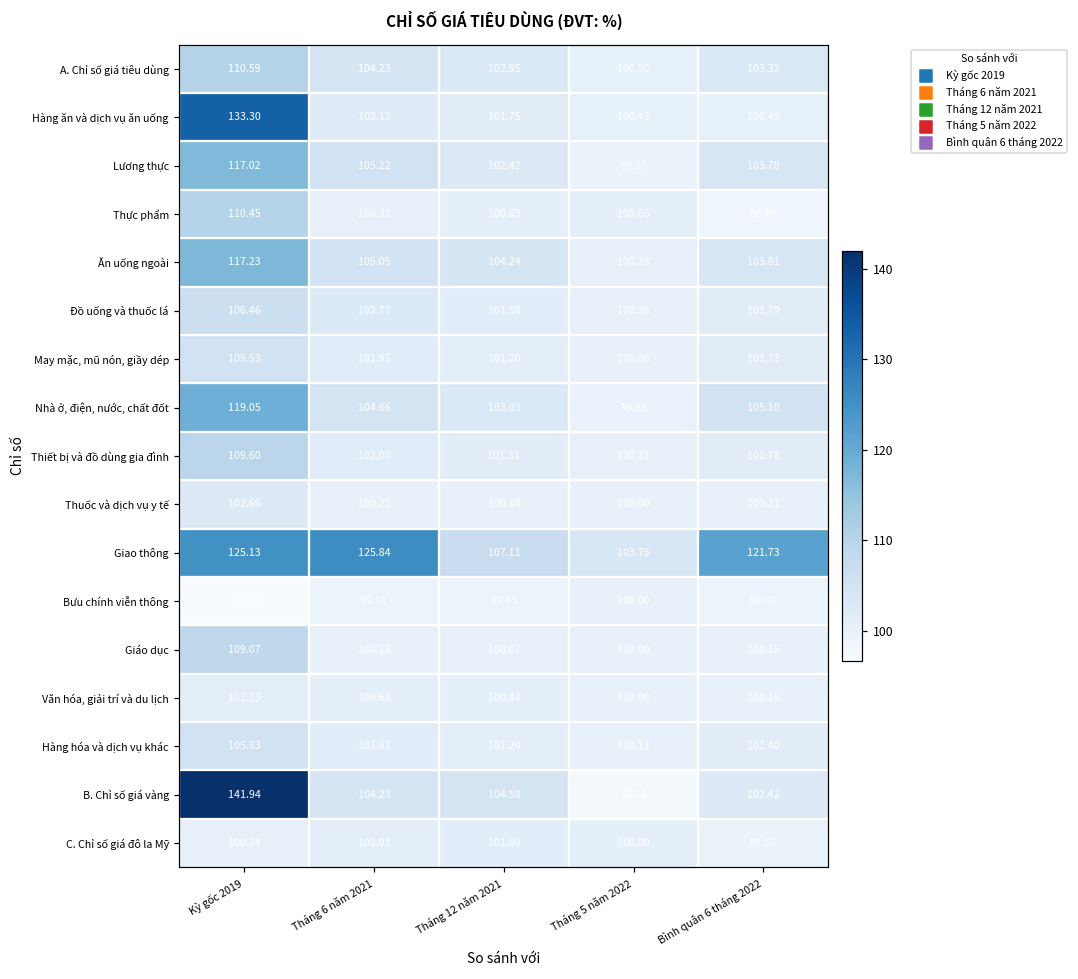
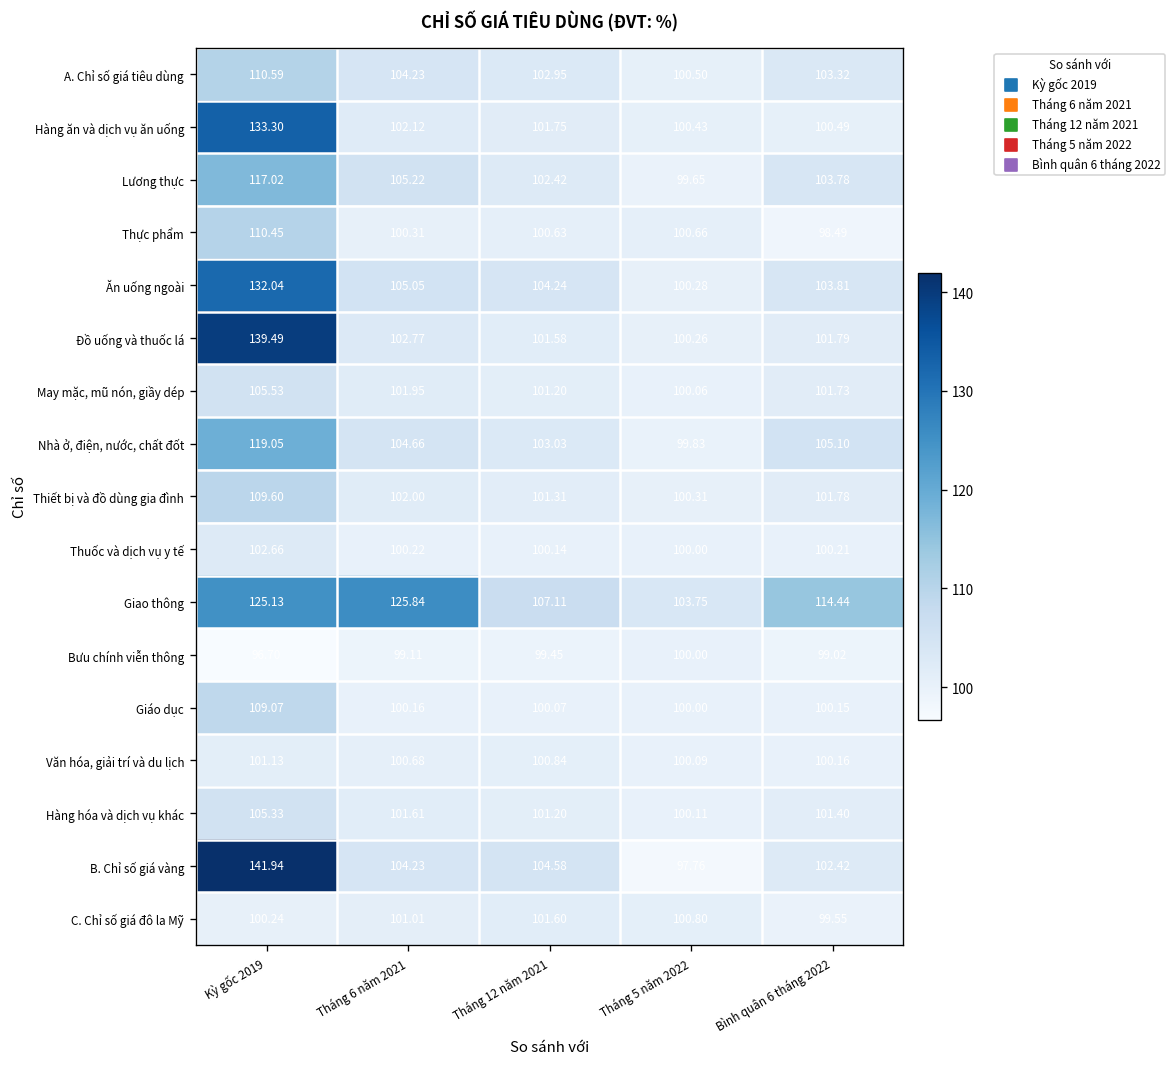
  {
    "A. Chỉ số giá tiêu dùng": {
      "Kỳ gốc 2019": 110.59
    },
    "Hàng ăn và dịch vụ ăn uống": {
      "Kỳ gốc 2019": 133.30
    },
    "Lương thực": {
      "Kỳ gốc 2019": 117.02
    },
    "Thực phẩm": {
      "Kỳ gốc 2019": 110.45
    },
    "Ăn uống ngoài": {
-     "Kỳ gốc 2019": 117.23
+     "Kỳ gốc 2019": 132.04
    },
    "Đồ uống và thuốc lá": {
-     "Kỳ gốc 2019": 106.46
+     "Kỳ gốc 2019": 139.49
    },
    "Nhà ở, điện, nước, chất đốt": {
      "Kỳ gốc 2019": 119.05
    },
    "Thiết bị và đồ dùng gia đình": {
      "Kỳ gốc 2019": 109.60
    },
    "Giao thông": {
      "Kỳ gốc 2019": 125.13,
      "Tháng 6 năm 2021": 125.84,
      "Tháng 12 năm 2021": 107.11,
-     "Bình quân 6 tháng 2022": 121.73
+     "Bình quân 6 tháng 2022": 114.44
    },
    "Giáo dục": {
      "Kỳ gốc 2019": 109.07
    },
    "B. Chỉ số giá vàng": {
      "Kỳ gốc 2019": 141.94
    }
  }
